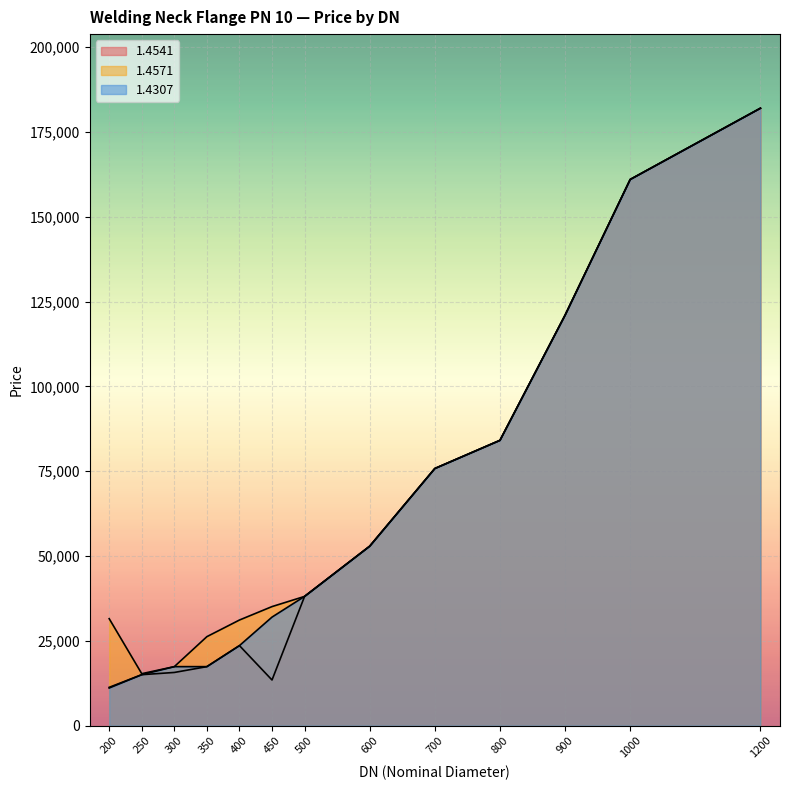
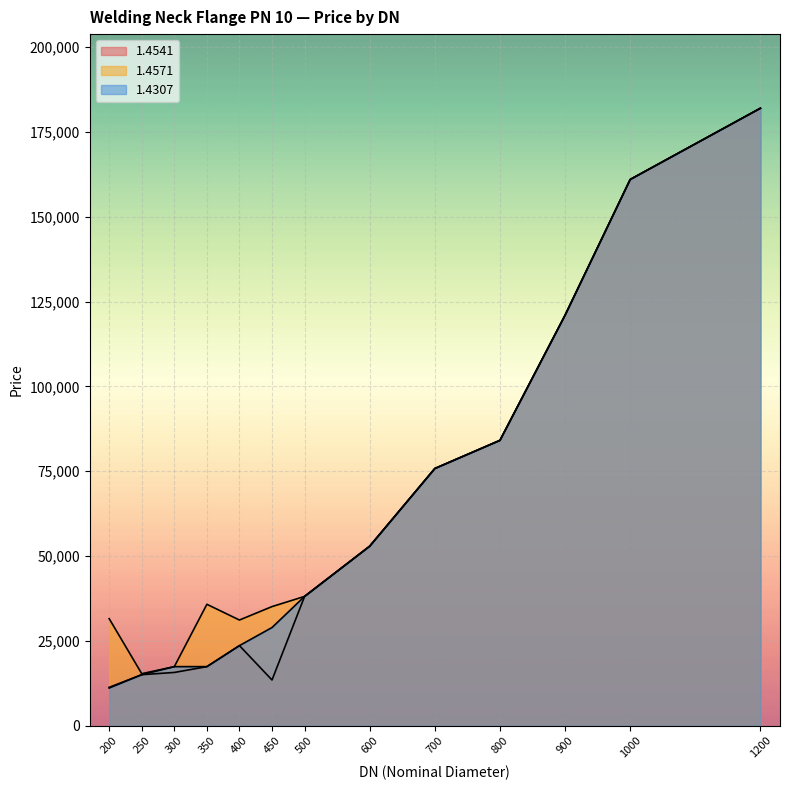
  {
    "1.4541": {
      "300": "16,000",
      "450": "13,000"
    },
    "1.4571": {
      "200": "32,000",
-     "350": "26,000",
+     "350": "36,000",
      "400": "31,000",
      "450": "35,000"
    },
    "1.4307": {
-     "450": "32,000"
+     "450": "29,000"
    }
  }
